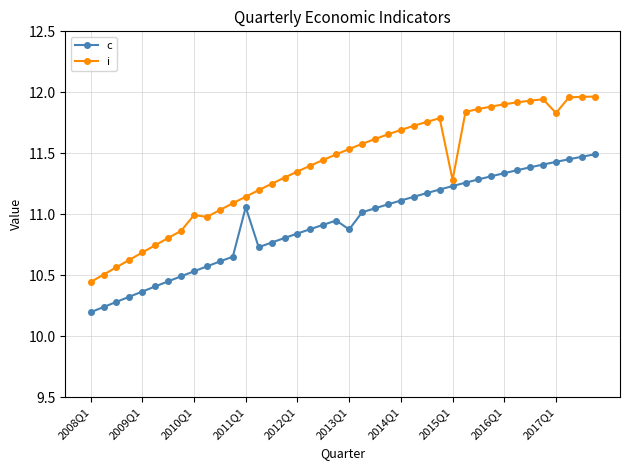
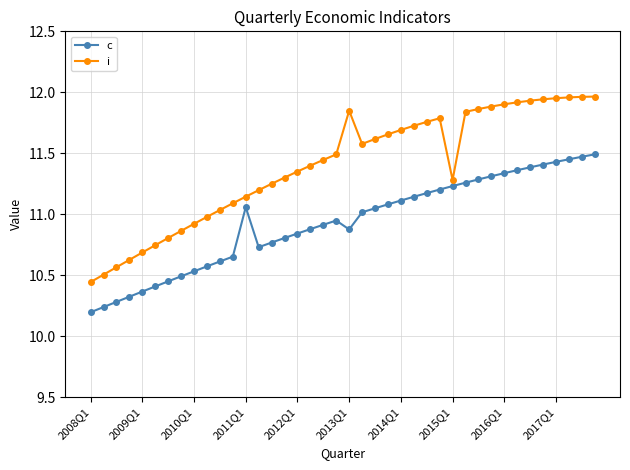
  {
    "c": {
      "2008Q1": 10.20,
      "2009Q1": 10.37,
      "2010Q1": 10.53,
      "2011Q1": 11.06,
      "2012Q1": 10.84,
      "2013Q1": 10.87,
      "2014Q1": 11.11,
      "2015Q1": 11.23,
      "2016Q1": 11.34,
      "2017Q1": 11.43
    },
    "i": {
      "2008Q1": 10.44,
      "2009Q1": 10.69,
-     "2010Q1": 10.99,
+     "2010Q1": 10.92,
      "2011Q1": 11.14,
      "2012Q1": 11.35,
-     "2013Q1": 11.53,
+     "2013Q1": 11.85,
      "2014Q1": 11.69,
      "2015Q1": 11.28,
      "2016Q1": 11.90,
-     "2017Q1": 11.83
+     "2017Q1": 11.95
    }
  }
